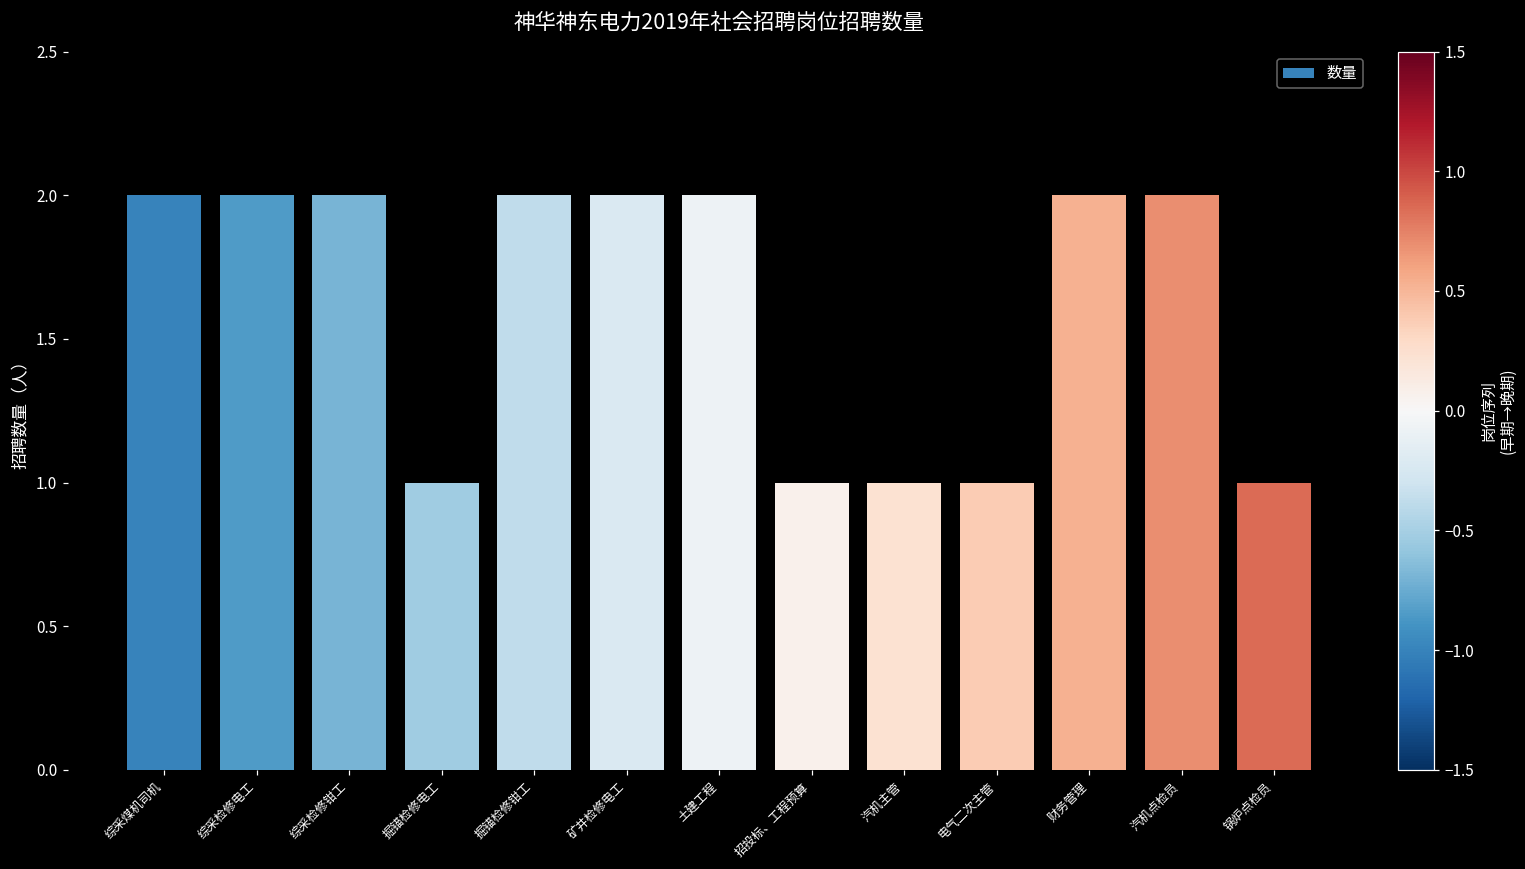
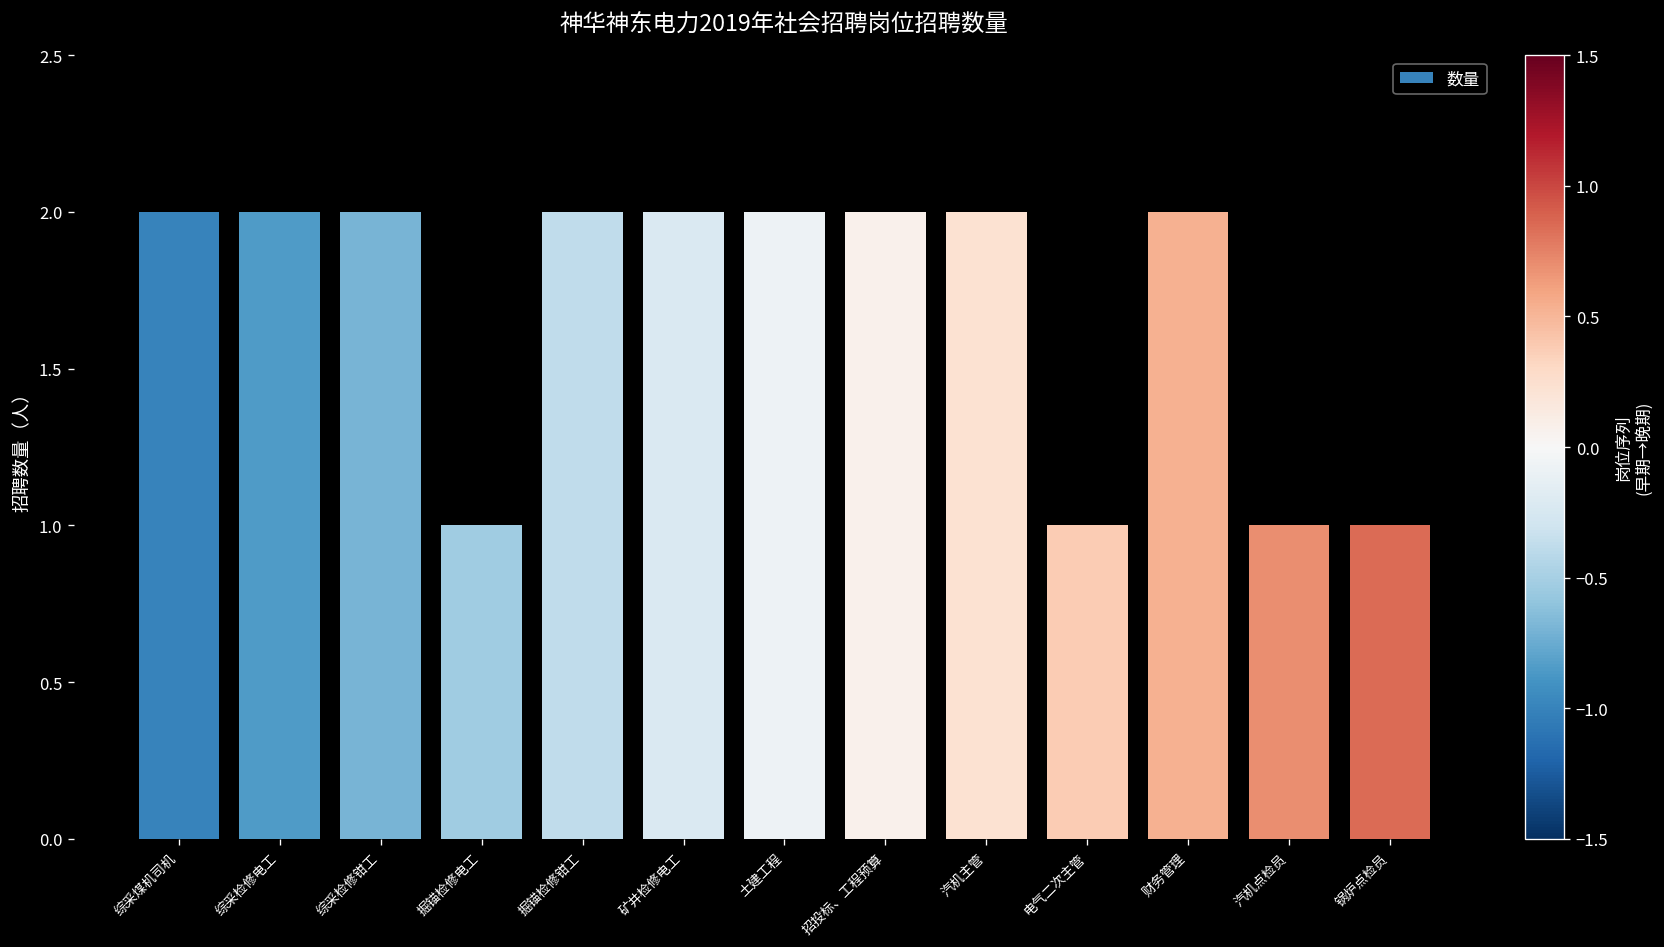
  {
    "综采煤机司机": 2,
    "综采检修电工": 2,
    "综采检修钳工": 2,
    "掘锚检修电工": 1,
    "掘锚检修钳工": 2,
    "矿井检修电工": 2,
    "土建工程": 2,
-   "招投标、工程预算": 1,
-   "汽机主管": 1,
+   "招投标、工程预算": 2,
+   "汽机主管": 2,
    "电气二次主管": 1,
    "财务管理": 2,
-   "汽机点检员": 2,
+   "汽机点检员": 1,
    "锅炉点检员": 1
  }
